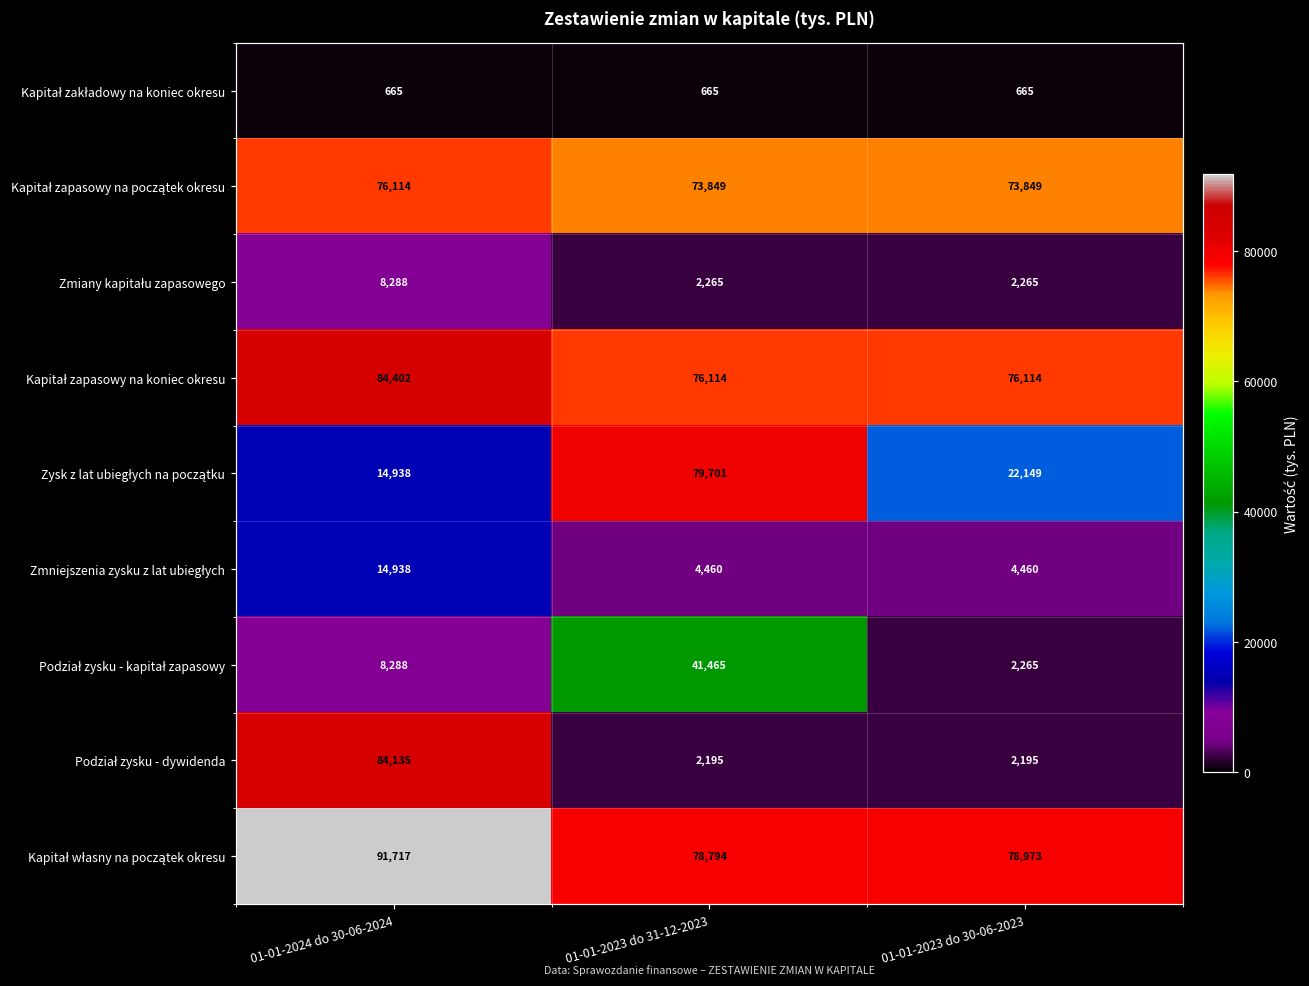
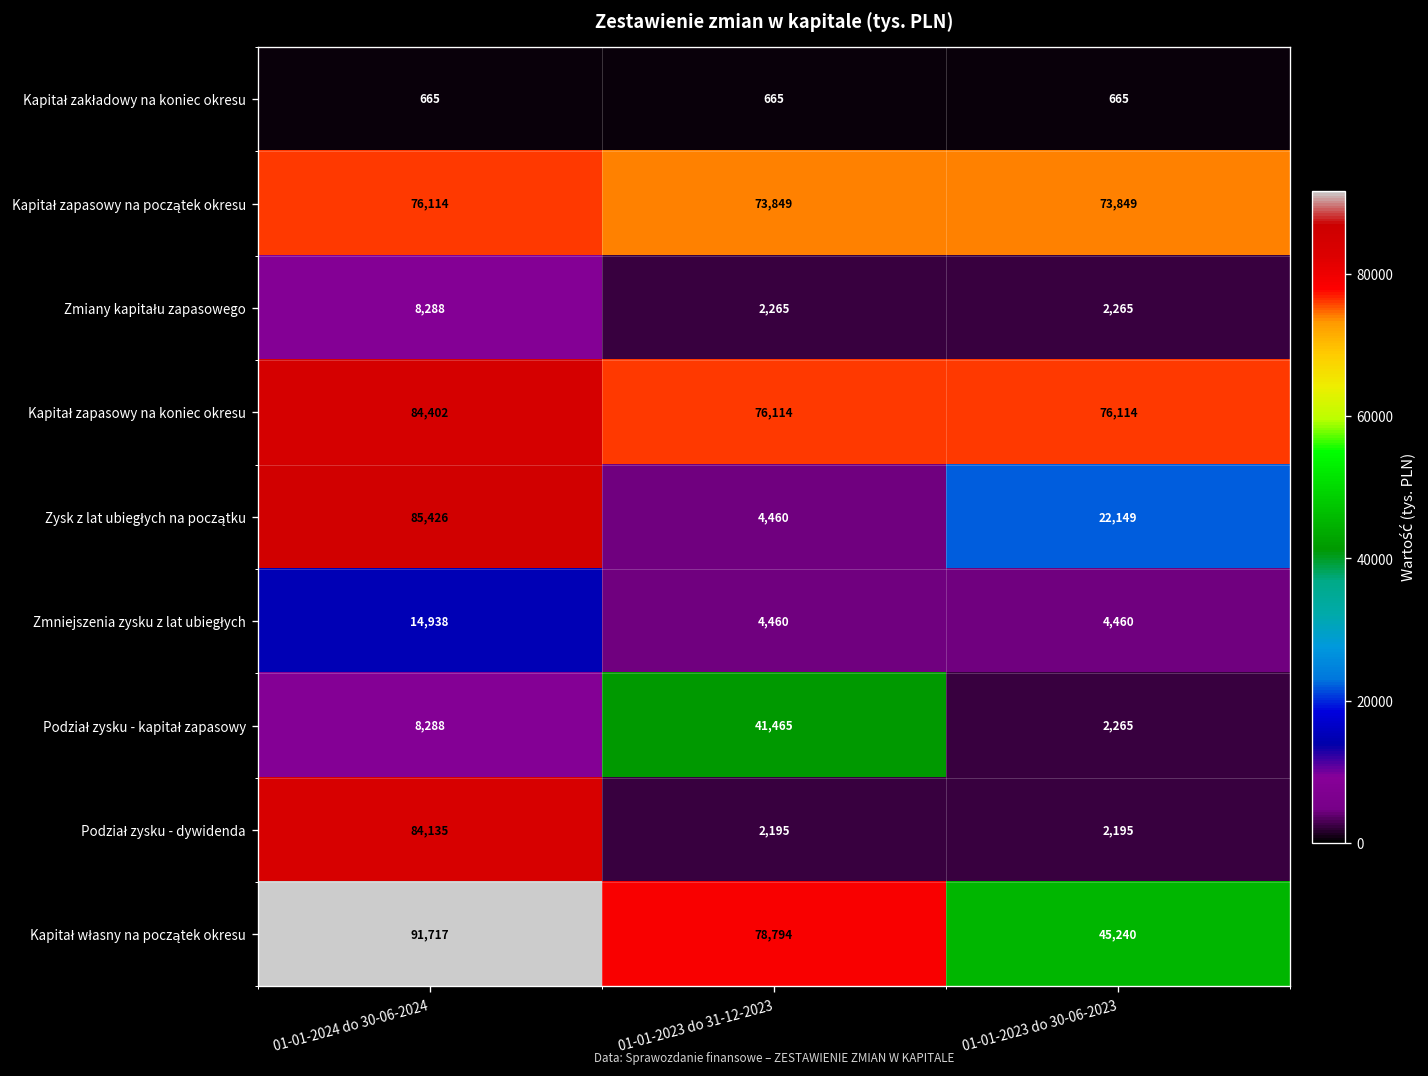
  {
    "Kapitał zakładowy na koniec okresu": {
      "01-01-2024 do 30-06-2024": "665",
      "01-01-2023 do 31-12-2023": "665",
      "01-01-2023 do 30-06-2023": "665"
    },
    "Kapitał zapasowy na początek okresu": {
      "01-01-2024 do 30-06-2024": "76,114",
      "01-01-2023 do 31-12-2023": "73,849",
      "01-01-2023 do 30-06-2023": "73,849"
    },
    "Zmiany kapitału zapasowego": {
      "01-01-2024 do 30-06-2024": "8,288",
      "01-01-2023 do 31-12-2023": "2,265",
      "01-01-2023 do 30-06-2023": "2,265"
    },
    "Kapitał zapasowy na koniec okresu": {
      "01-01-2024 do 30-06-2024": "84,402",
      "01-01-2023 do 31-12-2023": "76,114",
      "01-01-2023 do 30-06-2023": "76,114"
    },
    "Zysk z lat ubiegłych na początku": {
-     "01-01-2024 do 30-06-2024": "14,938",
-     "01-01-2023 do 31-12-2023": "79,701",
+     "01-01-2024 do 30-06-2024": "85,426",
+     "01-01-2023 do 31-12-2023": "4,460",
      "01-01-2023 do 30-06-2023": "22,149"
    },
    "Zmniejszenia zysku z lat ubiegłych": {
      "01-01-2024 do 30-06-2024": "14,938",
      "01-01-2023 do 31-12-2023": "4,460",
      "01-01-2023 do 30-06-2023": "4,460"
    },
    "Podział zysku - kapitał zapasowy": {
      "01-01-2024 do 30-06-2024": "8,288",
      "01-01-2023 do 31-12-2023": "41,465",
      "01-01-2023 do 30-06-2023": "2,265"
    },
    "Podział zysku - dywidenda": {
      "01-01-2024 do 30-06-2024": "84,135",
      "01-01-2023 do 31-12-2023": "2,195",
      "01-01-2023 do 30-06-2023": "2,195"
    },
    "Kapitał własny na początek okresu": {
      "01-01-2024 do 30-06-2024": "91,717",
      "01-01-2023 do 31-12-2023": "78,794",
-     "01-01-2023 do 30-06-2023": "78,973"
+     "01-01-2023 do 30-06-2023": "45,240"
    }
  }
